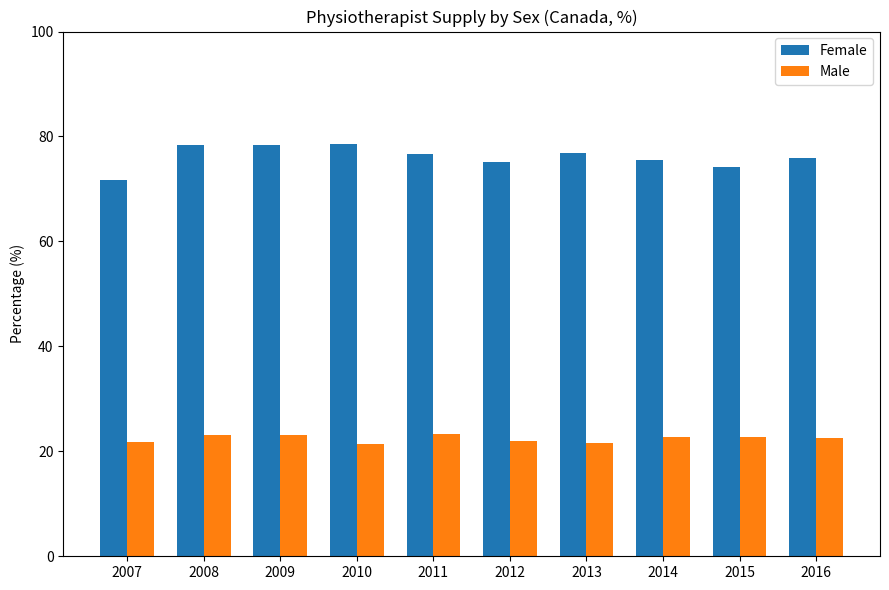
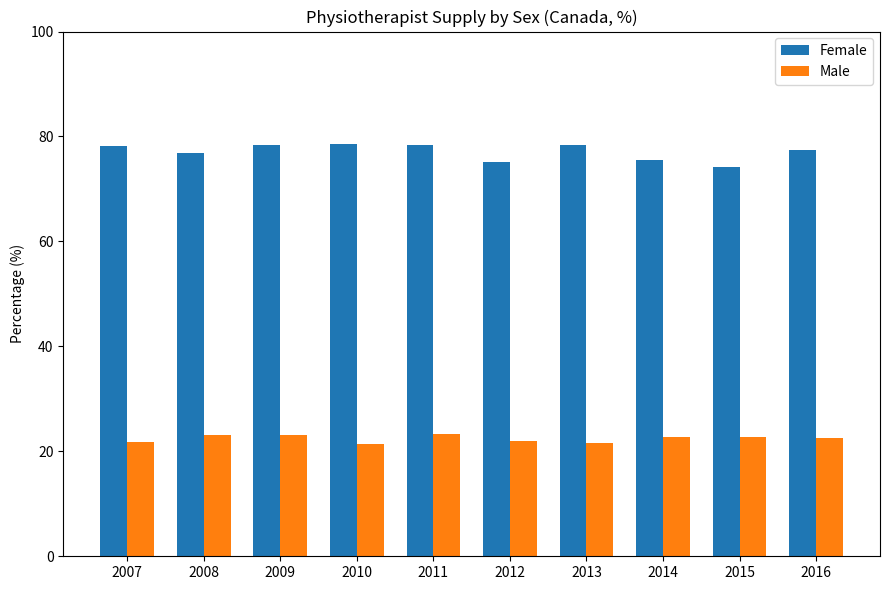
  {
    "Female": {
-     "2007": 72,
-     "2008": 78,
+     "2007": 78,
+     "2008": 77,
      "2009": 78,
      "2010": 79,
-     "2011": 77,
+     "2011": 78,
      "2012": 75,
-     "2013": 77,
+     "2013": 78,
      "2014": 76,
      "2015": 74,
-     "2016": 76
+     "2016": 77
    },
    "Male": {
      "2007": 22,
      "2008": 23,
      "2009": 23,
      "2010": 21,
      "2011": 23,
      "2012": 22,
      "2013": 22,
      "2014": 23,
      "2015": 23,
      "2016": 23
    }
  }
